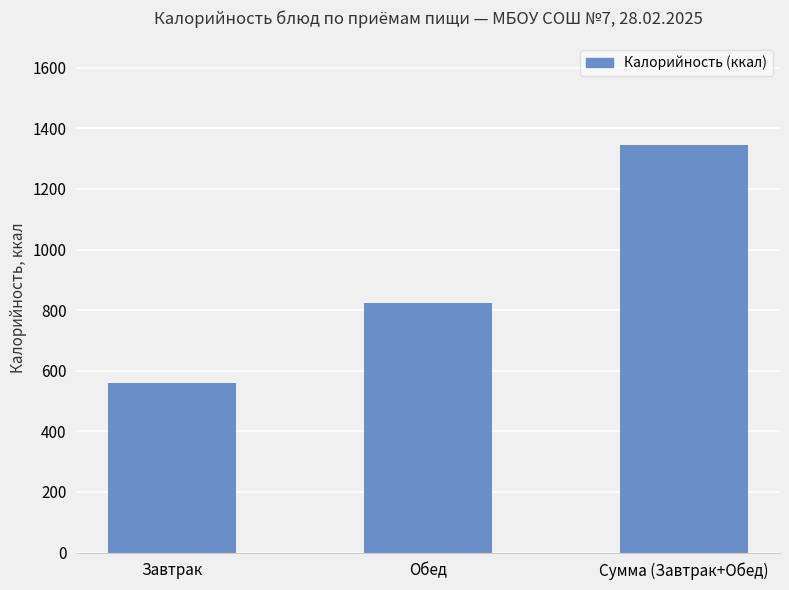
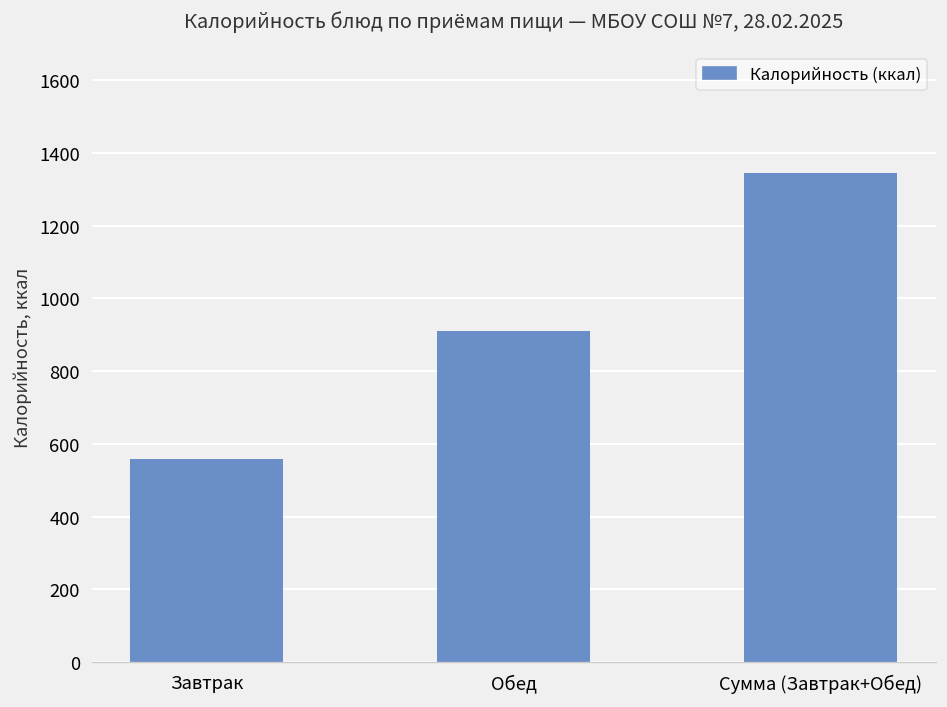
  {
    "Завтрак": 560,
-   "Обед": 820,
+   "Обед": 910,
    "Сумма (Завтрак+Обед)": 1340
  }
